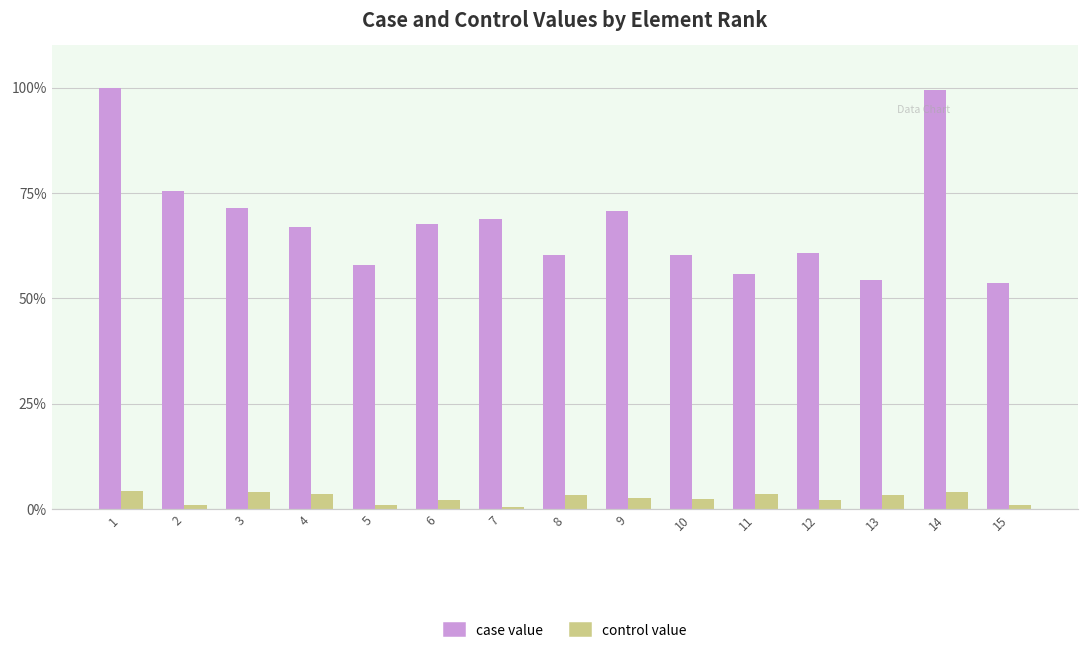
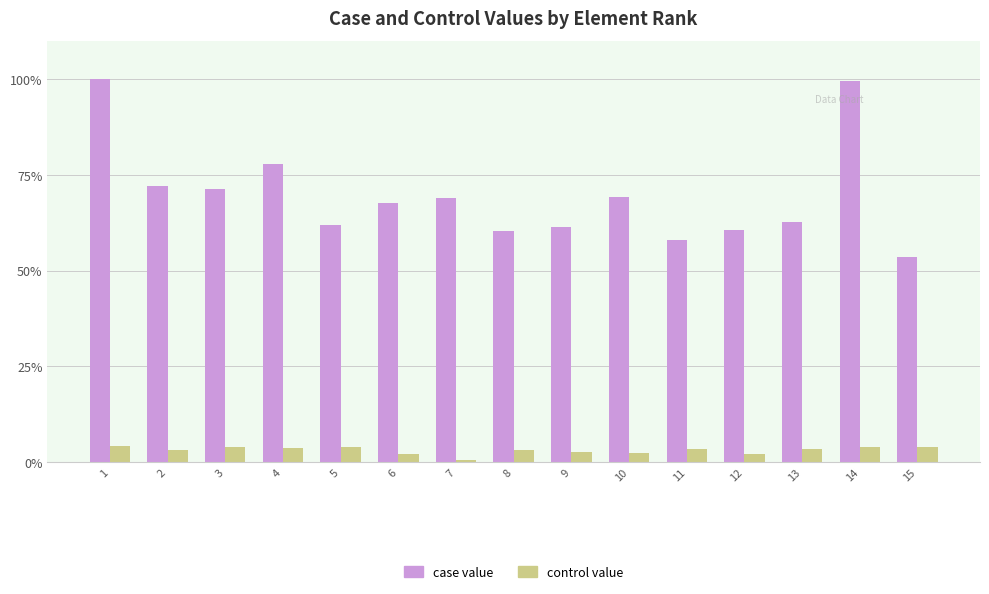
  {
    "case value": {
      "1": "100%",
-     "2": "76%",
+     "2": "72%",
      "3": "71%",
-     "4": "67%",
-     "5": "58%",
+     "4": "78%",
+     "5": "62%",
      "6": "68%",
      "7": "69%",
      "8": "60%",
-     "9": "71%",
-     "10": "60%",
-     "11": "56%",
+     "9": "61%",
+     "10": "69%",
+     "11": "58%",
      "12": "61%",
-     "13": "54%",
+     "13": "63%",
      "14": "100%",
      "15": "54%"
    },
    "control value": {
      "1": "4%",
-     "2": "1%",
+     "2": "3%",
      "3": "4%",
      "4": "4%",
-     "5": "1%",
+     "5": "4%",
      "6": "2%",
      "8": "3%",
      "9": "3%",
      "10": "2%",
      "11": "4%",
      "12": "2%",
      "13": "3%",
      "14": "4%",
-     "15": "1%"
+     "15": "4%"
    }
  }
